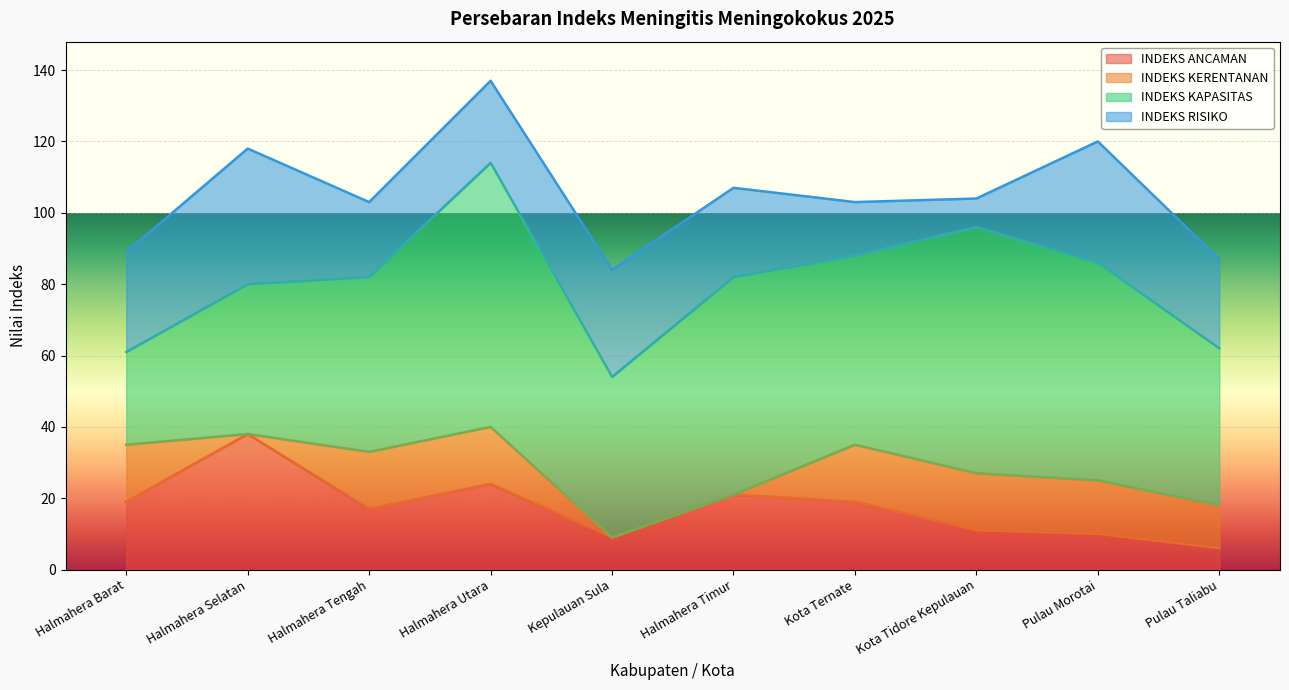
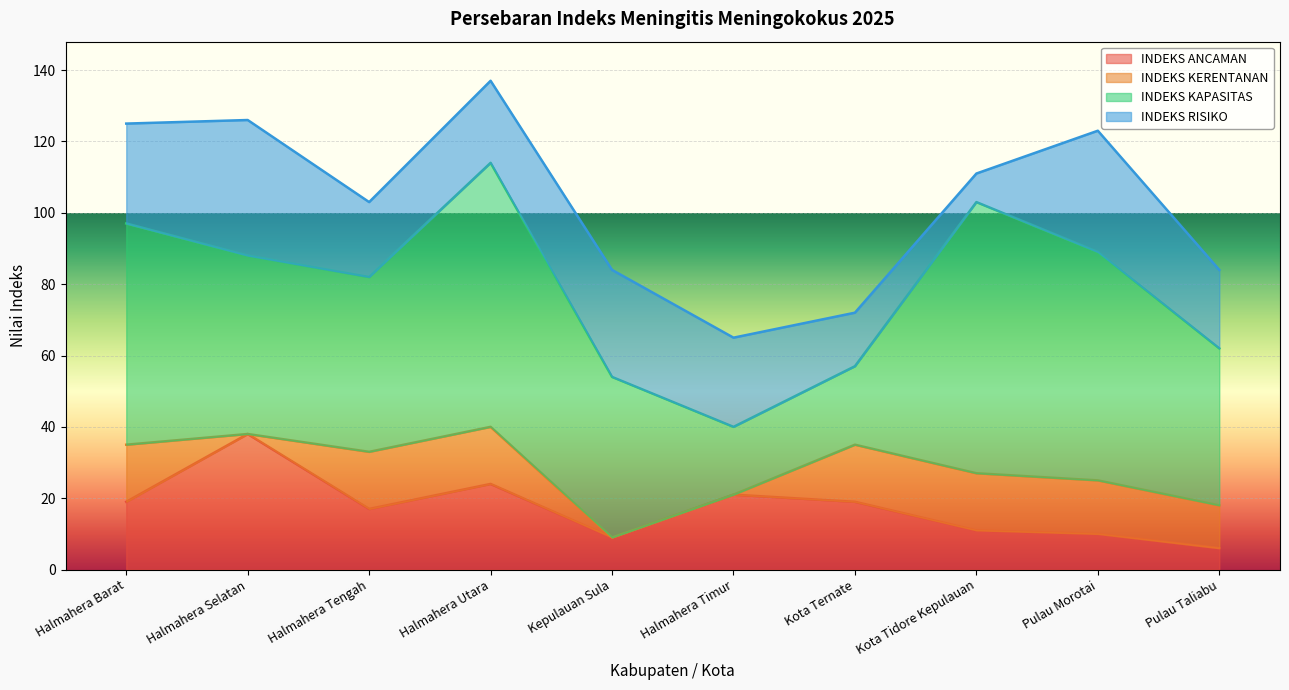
  {
    "INDEKS KAPASITAS": {
-     "Halmahera Barat": 26,
-     "Halmahera Selatan": 42,
+     "Halmahera Barat": 62,
+     "Halmahera Selatan": 50,
      "Halmahera Tengah": 49,
      "Halmahera Utara": 74,
      "Kepulauan Sula": 45,
-     "Halmahera Timur": 61,
-     "Kota Ternate": 53,
-     "Kota Tidore Kepulauan": 69,
-     "Pulau Morotai": 61,
+     "Halmahera Timur": 19,
+     "Kota Ternate": 22,
+     "Kota Tidore Kepulauan": 76,
+     "Pulau Morotai": 64,
      "Pulau Taliabu": 44
    },
    "INDEKS RISIKO": {
      "Halmahera Barat": 28,
      "Halmahera Selatan": 38,
      "Halmahera Tengah": 21,
      "Halmahera Utara": 23,
      "Kepulauan Sula": 30,
      "Halmahera Timur": 25,
      "Kota Ternate": 15,
      "Kota Tidore Kepulauan": 8,
      "Pulau Morotai": 34,
-     "Pulau Taliabu": 25
+     "Pulau Taliabu": 22
    }
  }
